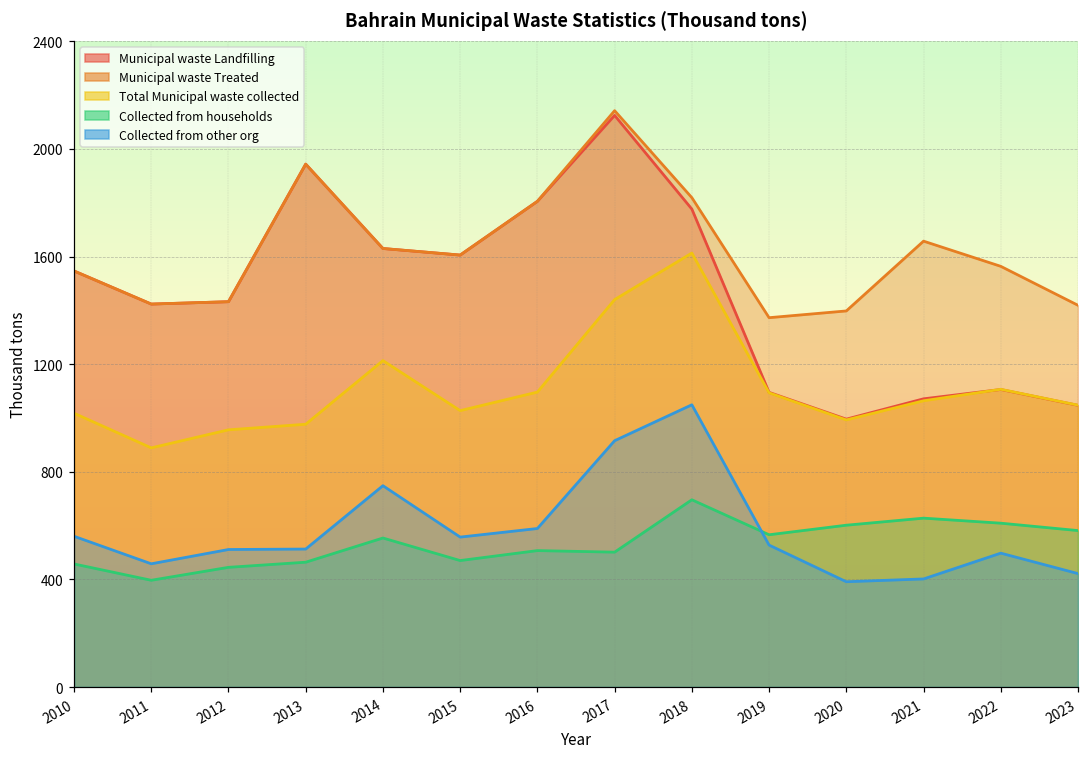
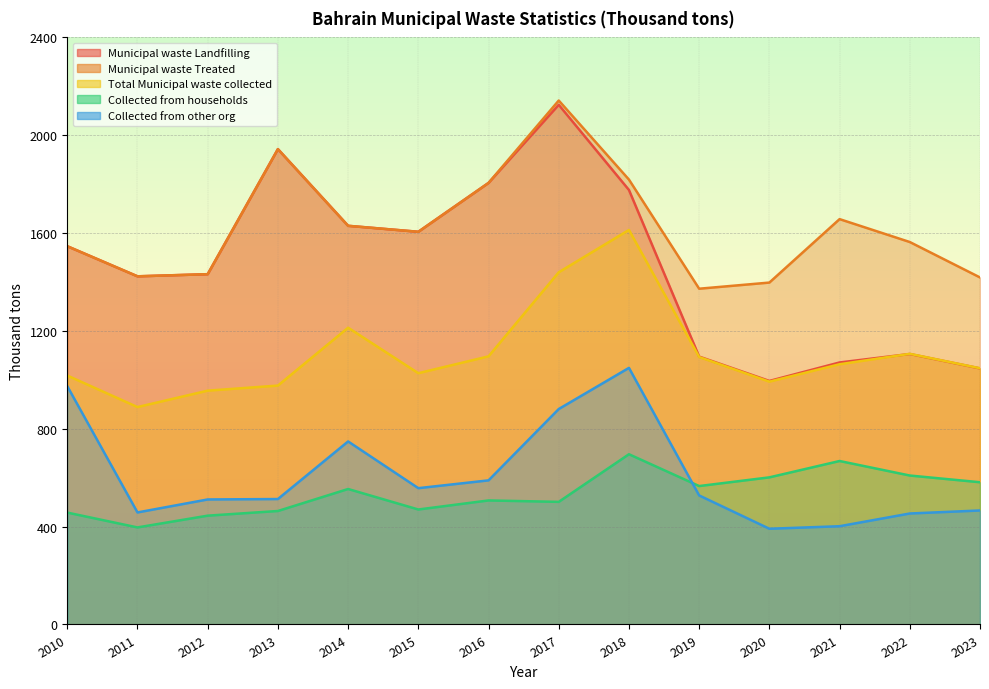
  {
    "Collected from households": {
      "2010": 460,
      "2011": 400,
      "2012": 440,
      "2013": 460,
      "2014": 550,
      "2015": 470,
      "2016": 510,
      "2017": 500,
      "2018": 700,
      "2019": 570,
      "2020": 600,
-     "2021": 630,
+     "2021": 670,
      "2022": 610,
      "2023": 580
    },
    "Collected from other org": {
-     "2010": 560,
+     "2010": 970,
      "2011": 460,
      "2012": 510,
      "2013": 510,
      "2014": 750,
      "2015": 560,
      "2016": 590,
-     "2017": 920,
+     "2017": 880,
      "2018": 1050,
      "2019": 530,
      "2020": 390,
      "2021": 400,
-     "2022": 500,
-     "2023": 420
+     "2022": 450,
+     "2023": 470
    }
  }
